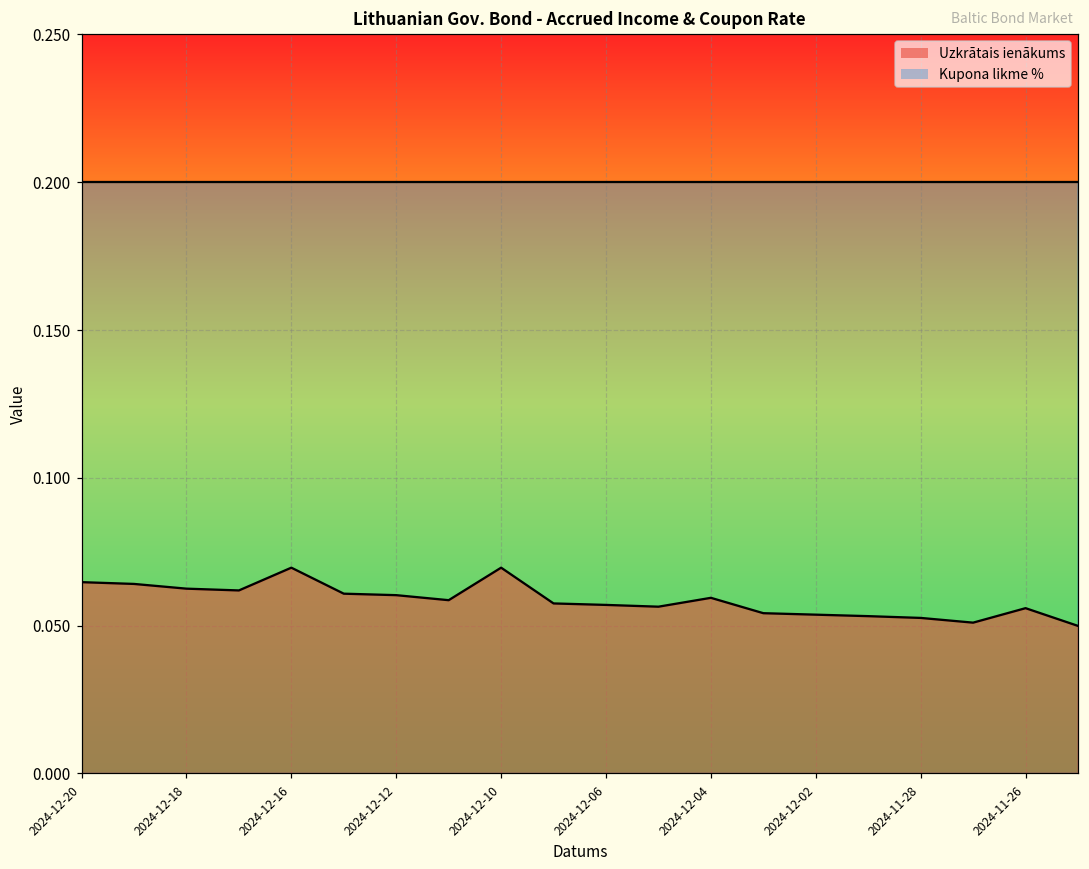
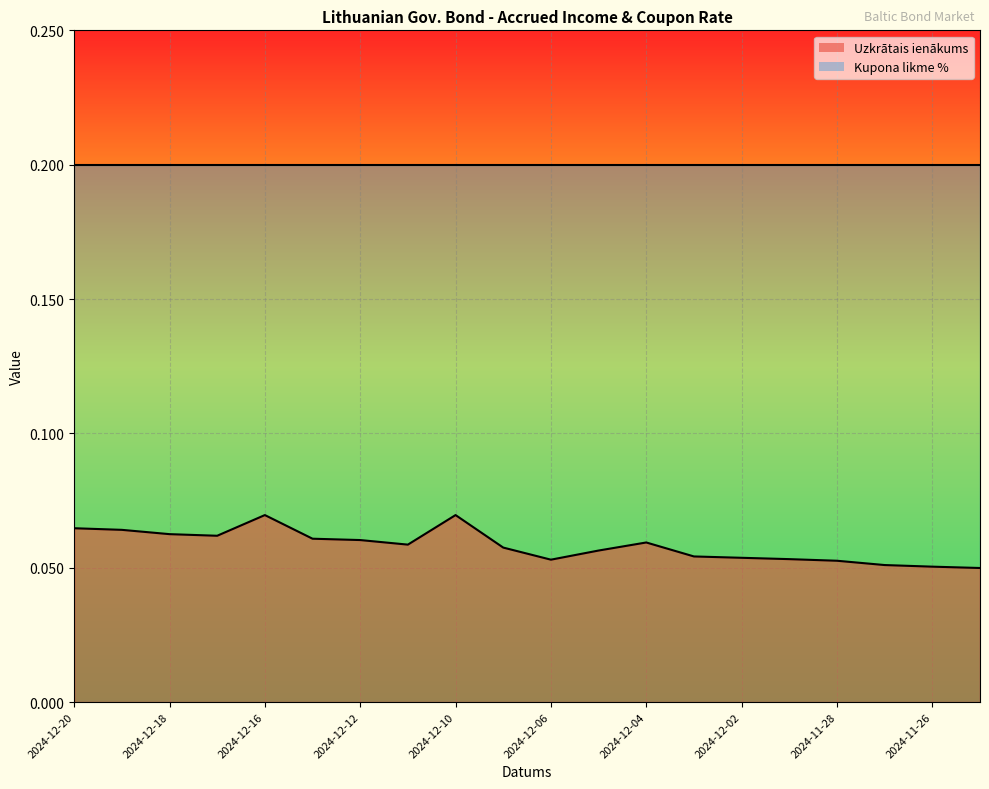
  {
    "Uzkrātais ienākums": {
      "2024-12-20": 0.065,
      "2024-12-18": 0.063,
      "2024-12-16": 0.070,
      "2024-12-12": 0.060,
      "2024-12-10": 0.070,
-     "2024-12-06": 0.057,
+     "2024-12-06": 0.053,
      "2024-12-04": 0.059,
      "2024-12-02": 0.054,
      "2024-11-28": 0.053,
-     "2024-11-26": 0.056
+     "2024-11-26": 0.050
    },
    "Kupona likme %": {
      "2024-12-20": 0.200,
      "2024-12-18": 0.200,
      "2024-12-16": 0.200,
      "2024-12-12": 0.200,
      "2024-12-10": 0.200,
      "2024-12-06": 0.200,
      "2024-12-04": 0.200,
      "2024-12-02": 0.200,
      "2024-11-28": 0.200,
      "2024-11-26": 0.200
    }
  }
